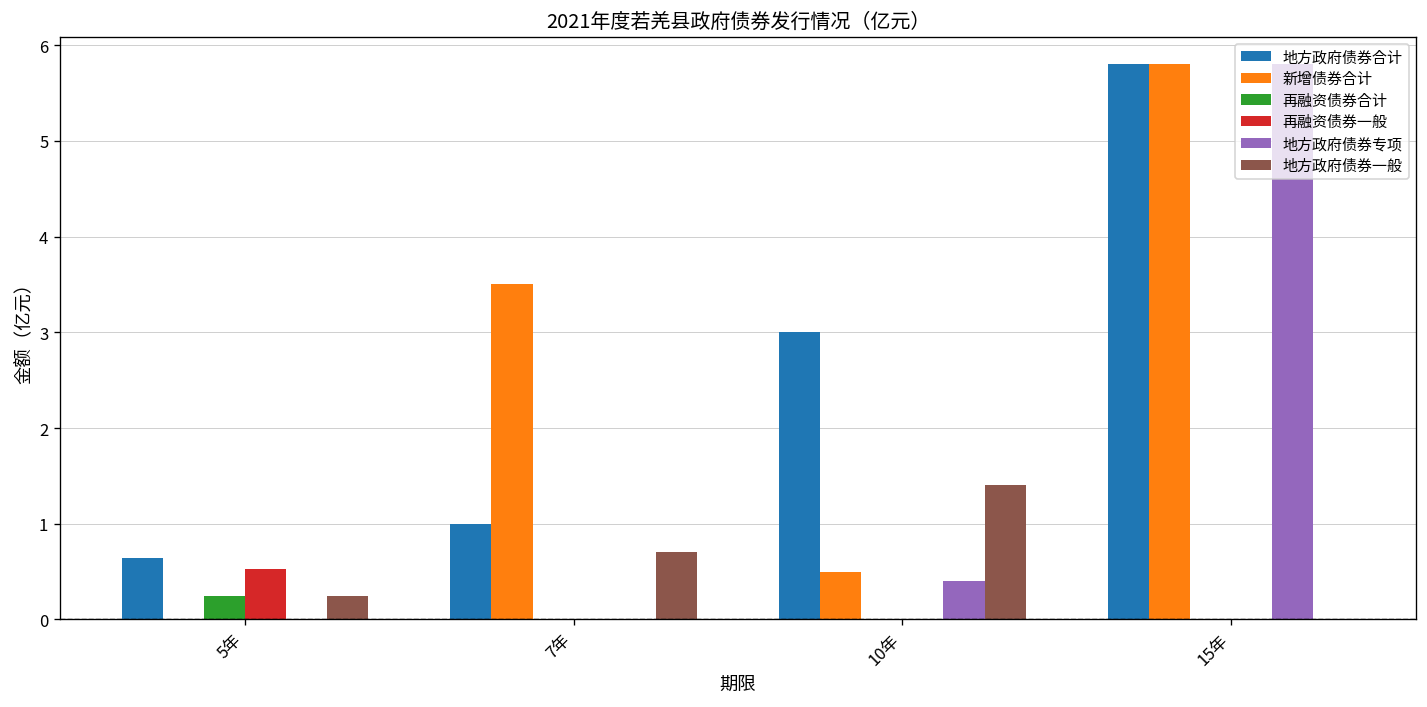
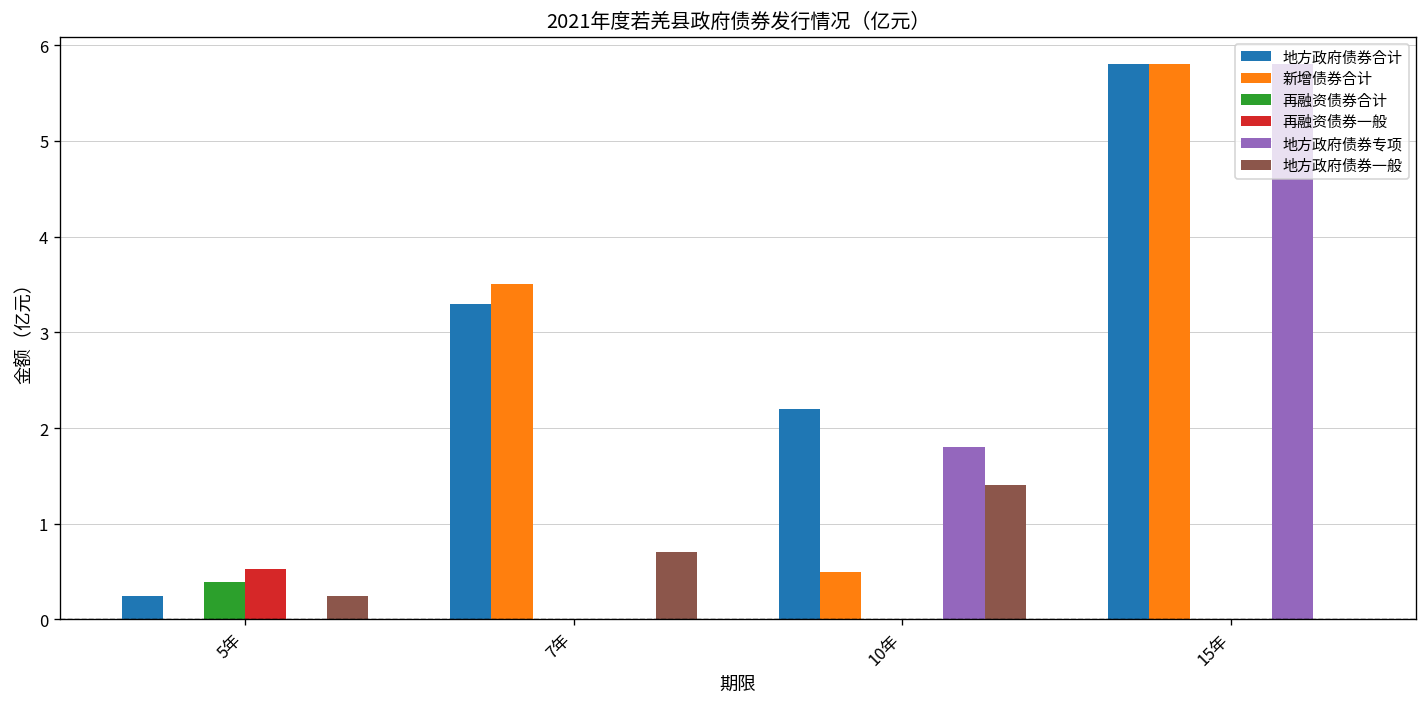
  {
    "地方政府债券合计": {
-     "5年": 0.6,
-     "7年": 1.0,
-     "10年": 3.0,
+     "5年": 0.2,
+     "7年": 3.3,
+     "10年": 2.2,
      "15年": 5.8
    },
    "新增债券合计": {
      "5年": 0.0,
      "7年": 3.5,
      "10年": 0.5,
      "15年": 5.8
    },
    "再融资债券合计": {
-     "5年": 0.2,
+     "5年": 0.4,
      "7年": 0.0,
      "10年": 0.0,
      "15年": 0.0
    },
    "再融资债券一般": {
      "5年": 0.5,
      "7年": 0.0,
      "10年": 0.0,
      "15年": 0.0
    },
    "地方政府债券专项": {
      "5年": 0.0,
      "7年": 0.0,
-     "10年": 0.4
+     "10年": 1.8
    },
    "地方政府债券一般": {
      "5年": 0.2,
      "7年": 0.7,
      "10年": 1.4,
      "15年": 0.0
    }
  }
